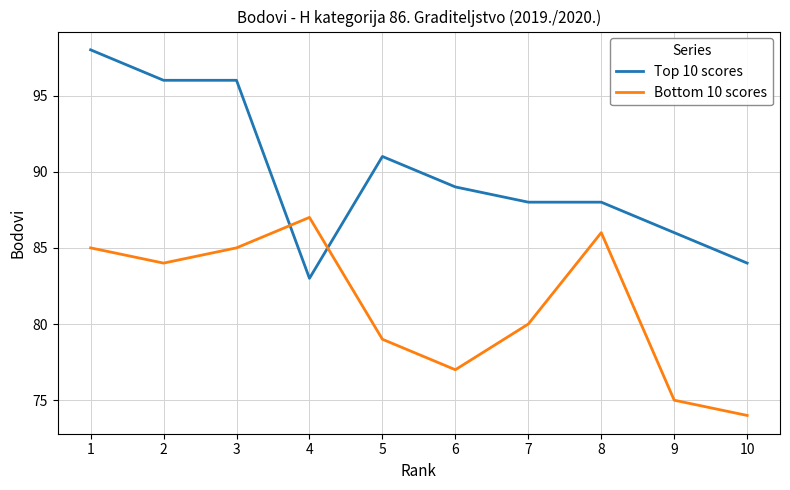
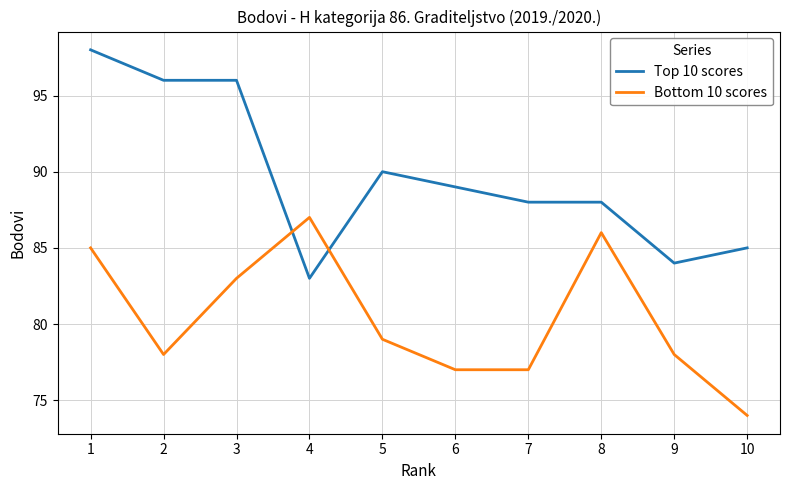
  {
    "Top 10 scores": {
      "1": 98,
      "2": 96,
      "3": 96,
      "4": 83,
-     "5": 91,
+     "5": 90,
      "6": 89,
      "7": 88,
      "8": 88,
-     "9": 86,
-     "10": 84
+     "9": 84,
+     "10": 85
    },
    "Bottom 10 scores": {
      "1": 85,
-     "2": 84,
-     "3": 85,
+     "2": 78,
+     "3": 83,
      "4": 87,
      "5": 79,
      "6": 77,
-     "7": 80,
+     "7": 77,
      "8": 86,
-     "9": 75,
+     "9": 78,
      "10": 74
    }
  }
